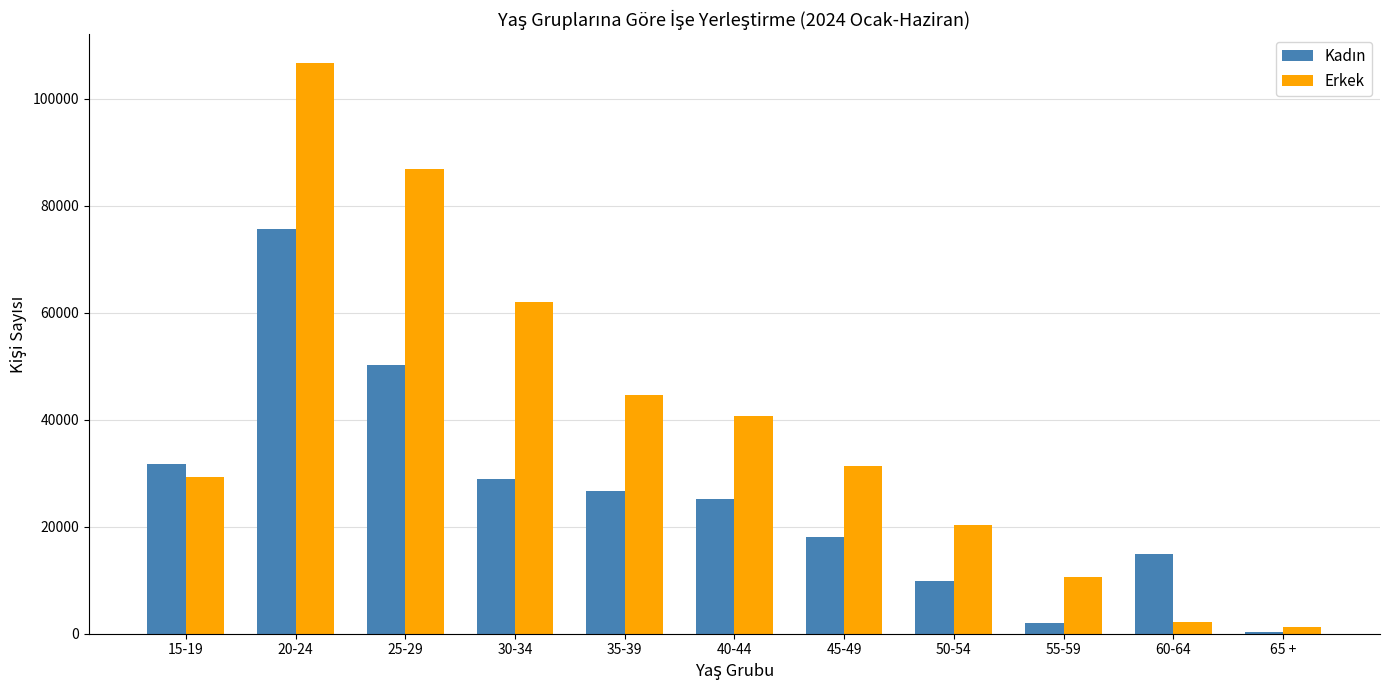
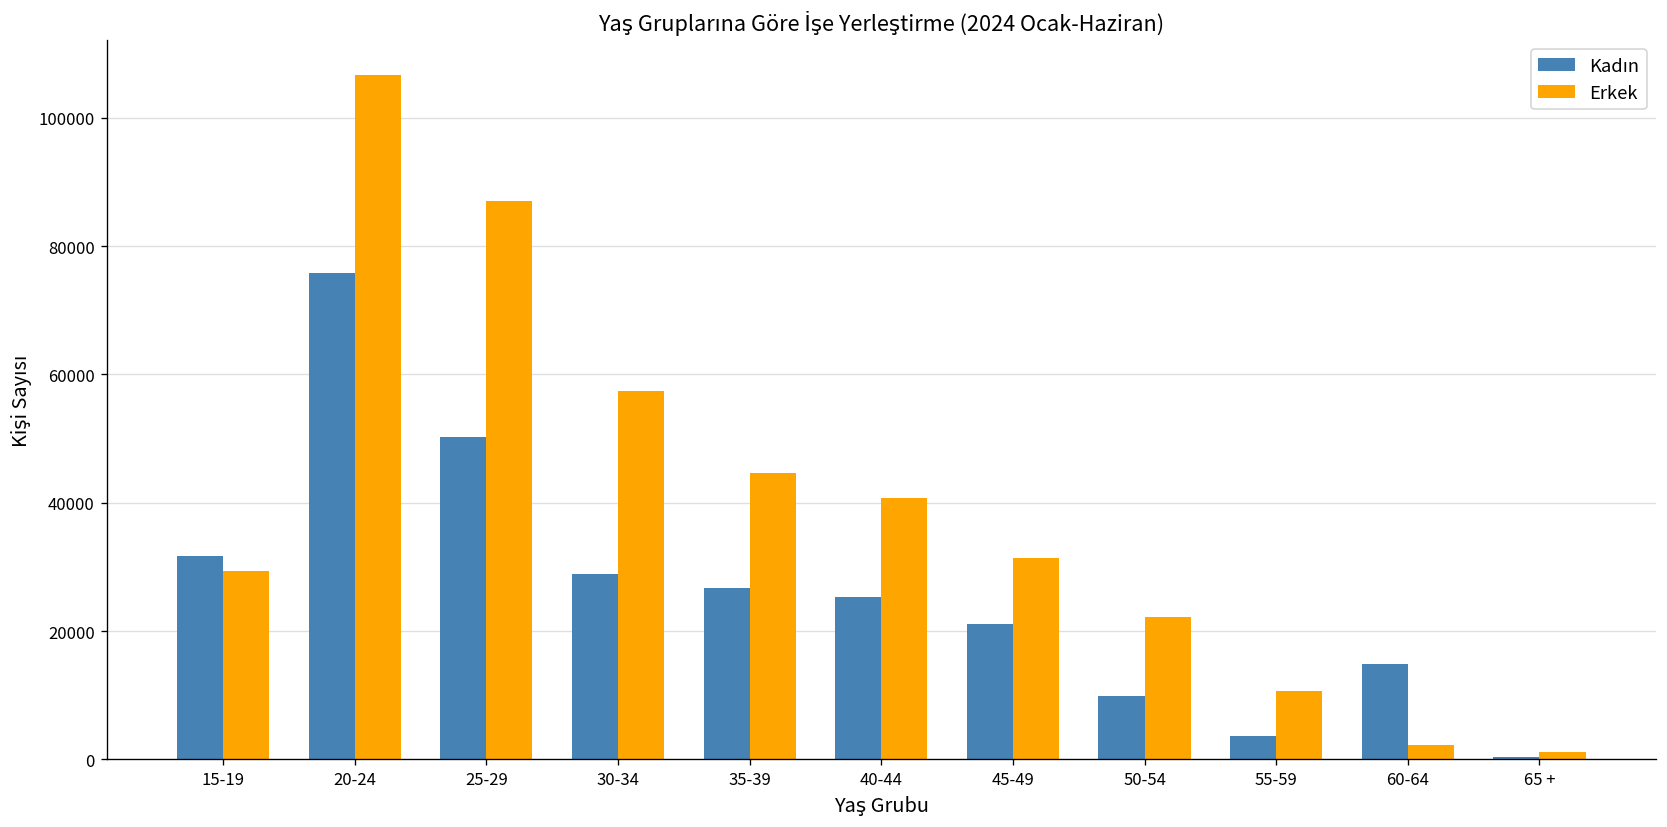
  {
    "Kadın": {
      "15-19": 32000,
      "20-24": 76000,
      "25-29": 50000,
      "30-34": 29000,
      "35-39": 27000,
      "40-44": 25000,
-     "45-49": 18000,
+     "45-49": 21000,
      "50-54": 10000,
-     "55-59": 2000,
+     "55-59": 4000,
      "60-64": 15000
    },
    "Erkek": {
      "15-19": 29000,
      "20-24": 107000,
      "25-29": 87000,
-     "30-34": 62000,
+     "30-34": 57000,
      "35-39": 45000,
      "40-44": 41000,
      "45-49": 31000,
-     "50-54": 20000,
+     "50-54": 22000,
      "55-59": 11000,
      "60-64": 2000,
      "65 +": 1000
    }
  }
